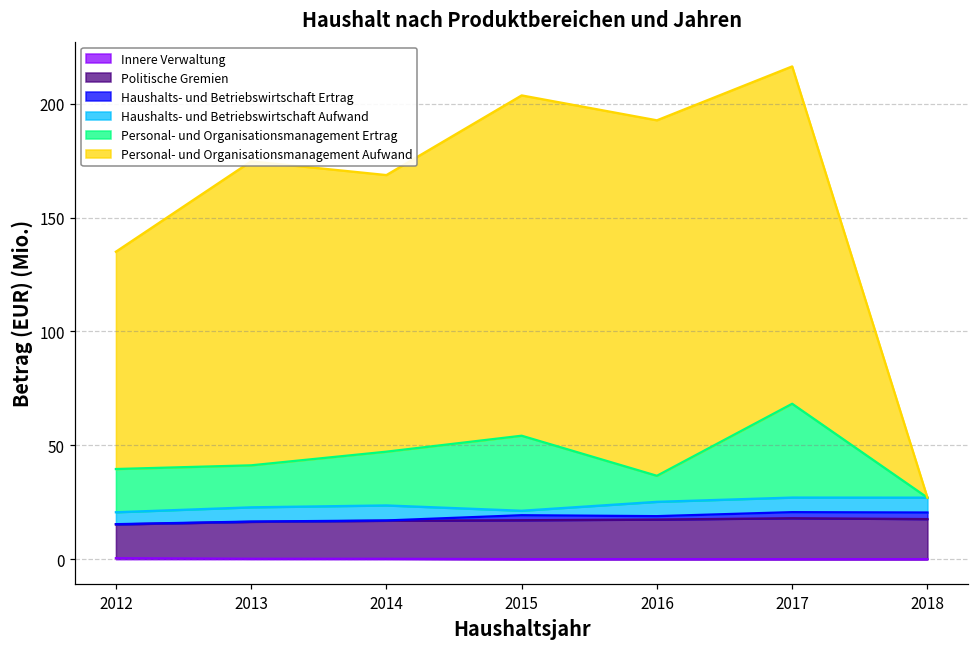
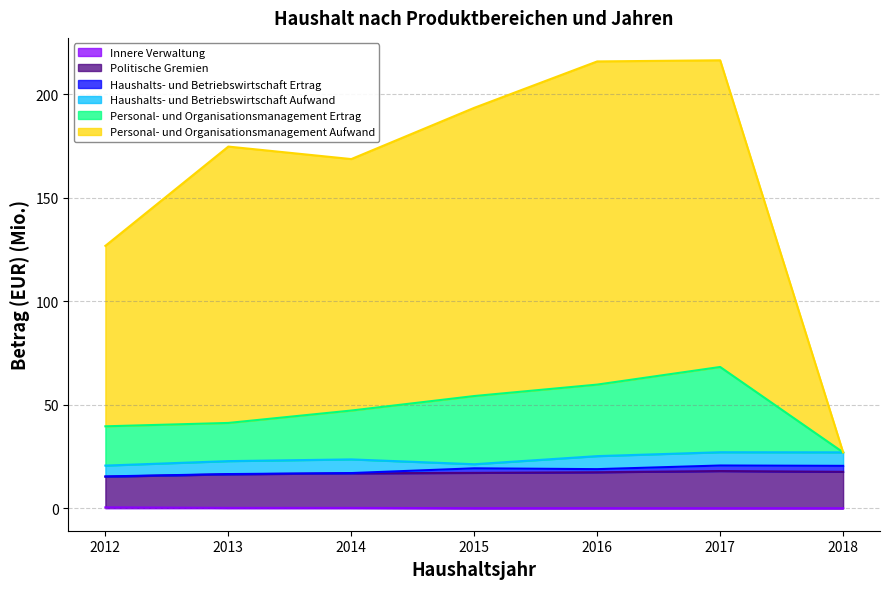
  {
    "Innere Verwaltung": {
      "2012": 0,
      "2013": 0,
      "2014": 0,
      "2015": 0,
      "2016": 0,
      "2017": 0,
      "2018": 0
    },
    "Politische Gremien": {
      "2015": 17,
      "2016": 17,
      "2017": 18,
      "2018": 18
    },
    "Haushalts- und Betriebswirtschaft Ertrag": {
      "2015": 2,
      "2016": 1,
      "2017": 3,
      "2018": 3
    },
    "Haushalts- und Betriebswirtschaft Aufwand": {
      "2012": 5,
      "2013": 6,
      "2014": 7,
      "2015": 2,
      "2016": 6,
      "2017": 6
    },
    "Personal- und Organisationsmanagement Ertrag": {
      "2012": 19,
      "2013": 18,
      "2014": 24,
      "2015": 33,
-     "2016": 11,
+     "2016": 35,
      "2017": 41
    },
    "Personal- und Organisationsmanagement Aufwand": {
-     "2012": 95,
+     "2012": 87,
      "2013": 133,
      "2014": 121,
-     "2015": 149,
+     "2015": 139,
      "2016": 156,
      "2017": 148
    }
  }
